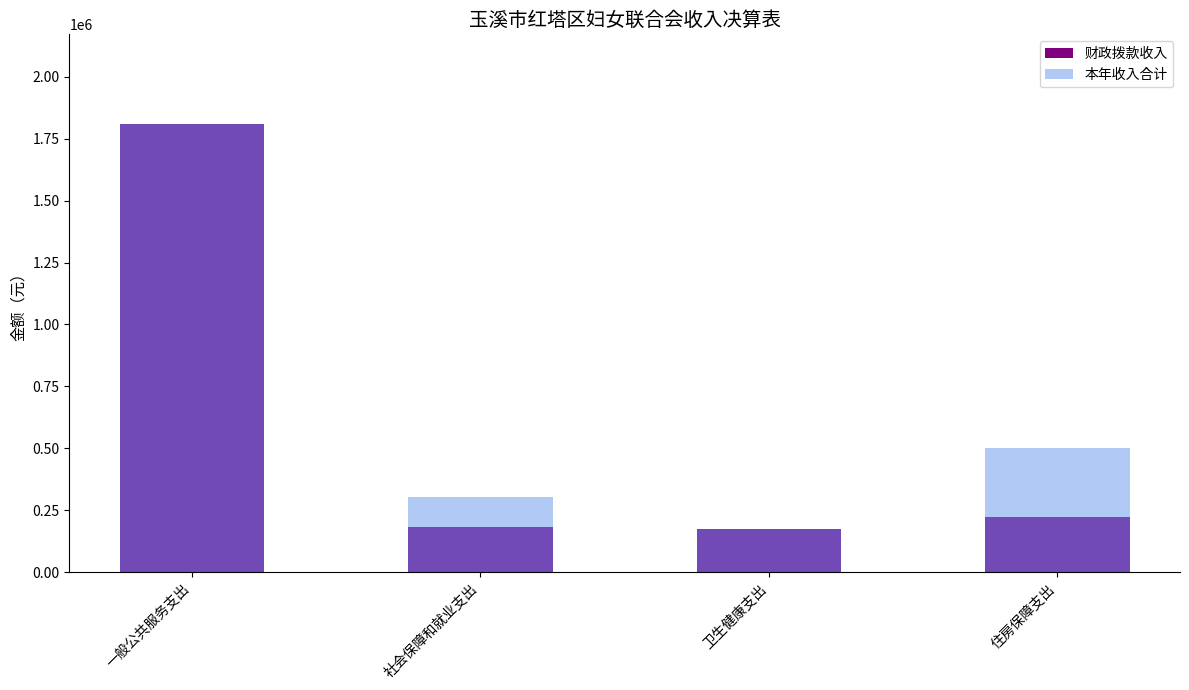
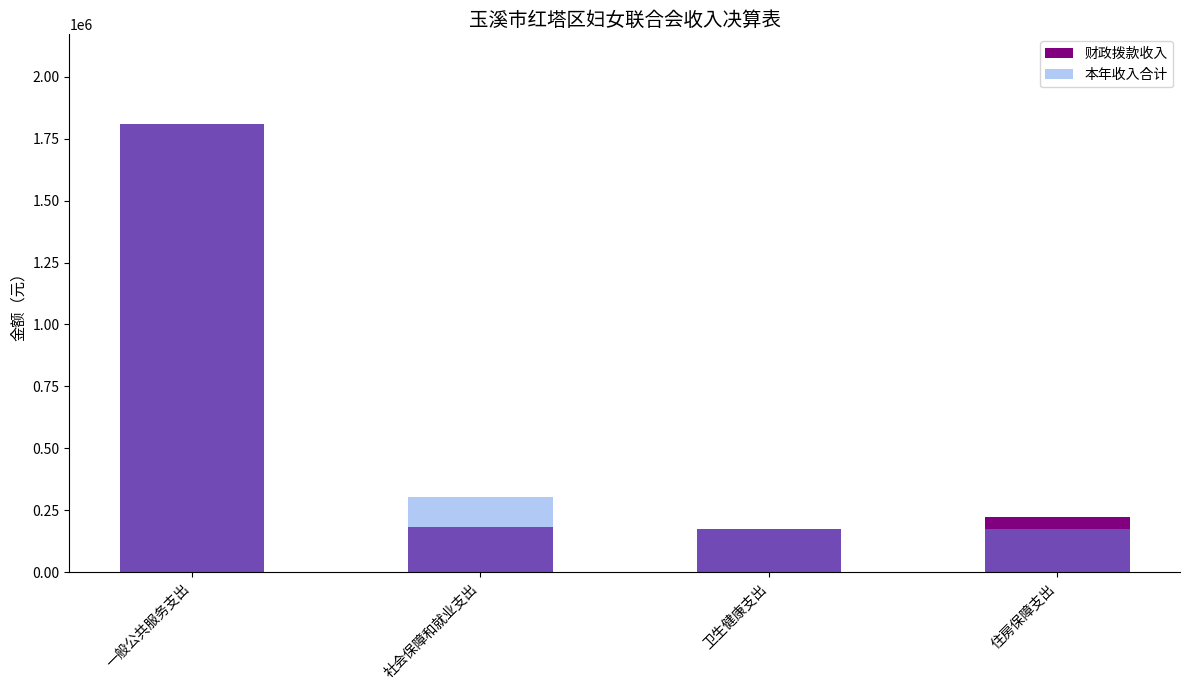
  {
    "财政拨款收入": {
      "一般公共服务支出": 1810000,
      "卫生健康支出": 170000
    },
    "本年收入合计": {
      "一般公共服务支出": 1810000,
      "社会保障和就业支出": 300000,
      "卫生健康支出": 170000,
-     "住房保障支出": 500000
+     "住房保障支出": 170000
    }
  }
